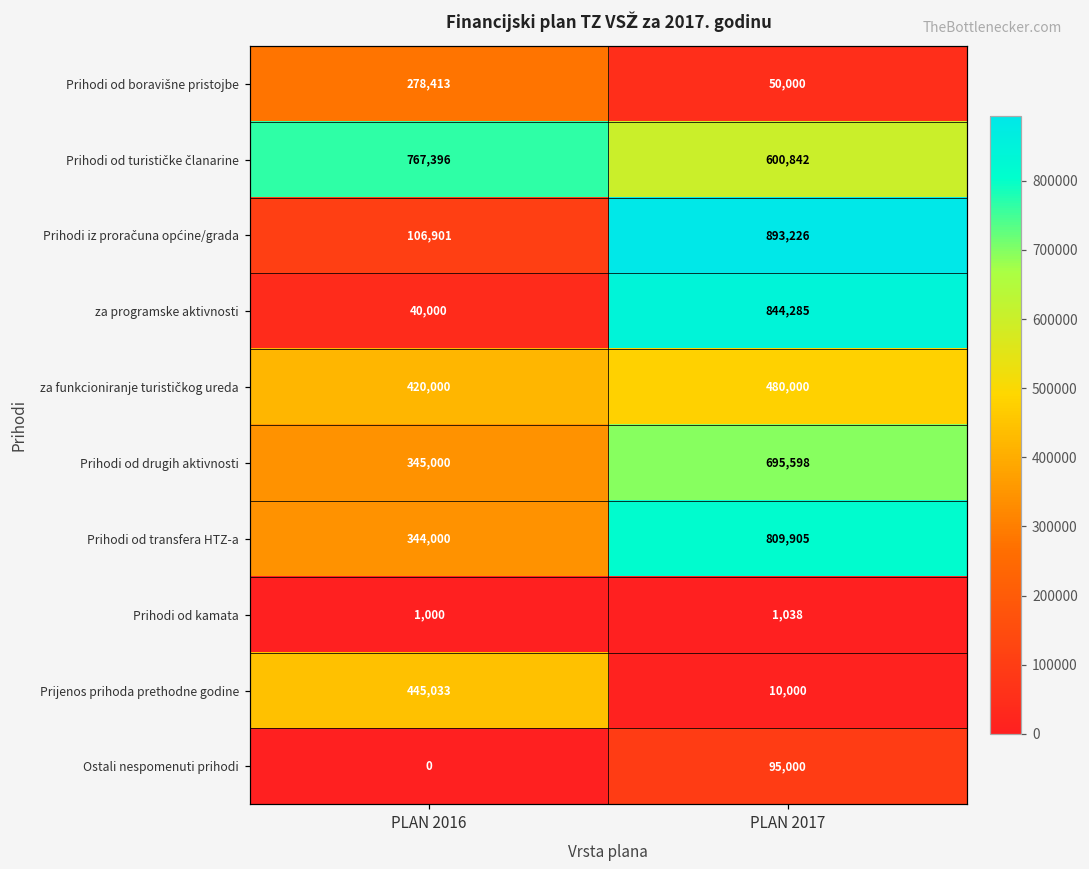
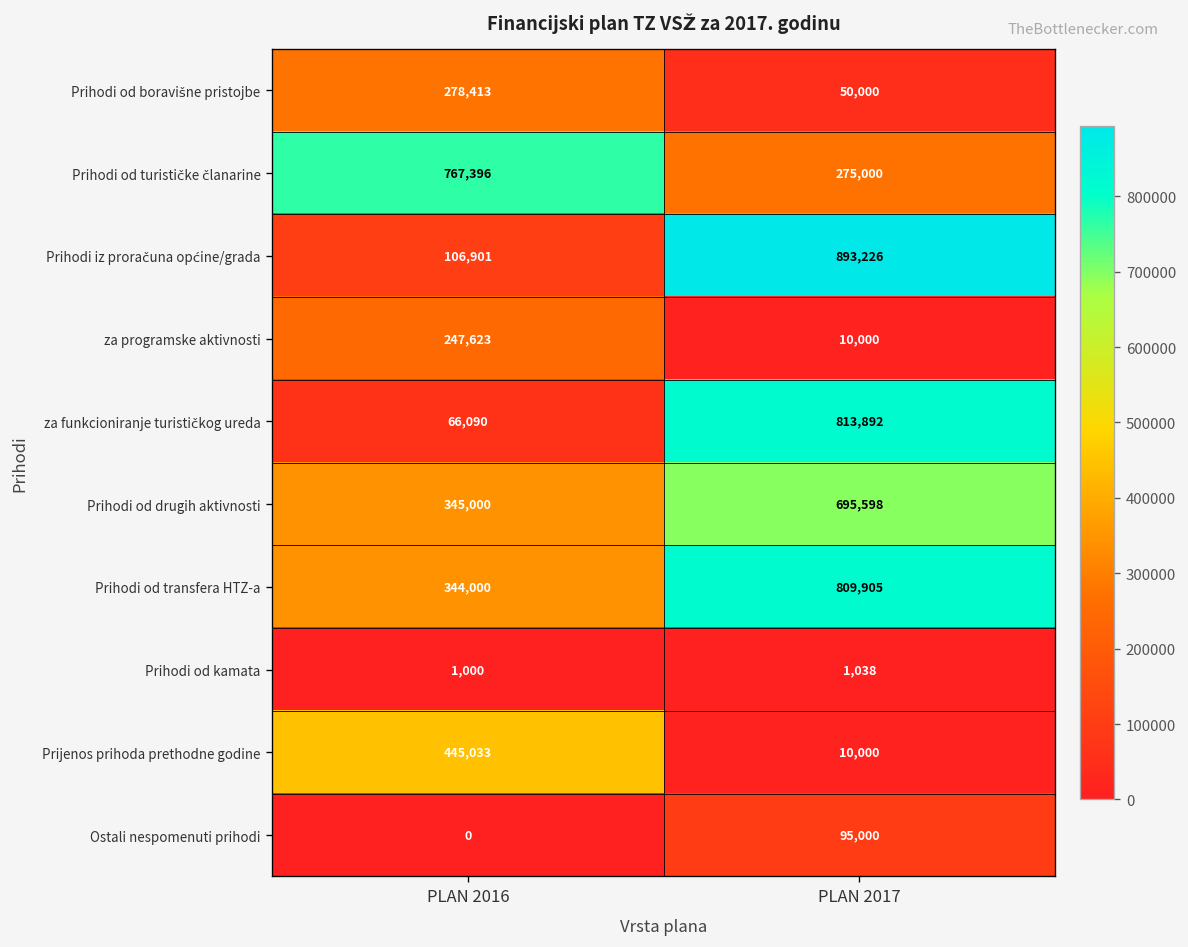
  {
    "Prihodi od boravišne pristojbe": {
      "PLAN 2016": "278,413",
      "PLAN 2017": "50,000"
    },
    "Prihodi od turističke članarine": {
      "PLAN 2016": "767,396",
-     "PLAN 2017": "600,842"
+     "PLAN 2017": "275,000"
    },
    "Prihodi iz proračuna općine/grada": {
      "PLAN 2016": "106,901",
      "PLAN 2017": "893,226"
    },
    "za programske aktivnosti": {
-     "PLAN 2016": "40,000",
-     "PLAN 2017": "844,285"
+     "PLAN 2016": "247,623",
+     "PLAN 2017": "10,000"
    },
    "za funkcioniranje turističkog ureda": {
-     "PLAN 2016": "420,000",
-     "PLAN 2017": "480,000"
+     "PLAN 2016": "66,090",
+     "PLAN 2017": "813,892"
    },
    "Prihodi od drugih aktivnosti": {
      "PLAN 2016": "345,000",
      "PLAN 2017": "695,598"
    },
    "Prihodi od transfera HTZ-a": {
      "PLAN 2016": "344,000",
      "PLAN 2017": "809,905"
    },
    "Prihodi od kamata": {
      "PLAN 2016": "1,000",
      "PLAN 2017": "1,038"
    },
    "Prijenos prihoda prethodne godine": {
      "PLAN 2016": "445,033",
      "PLAN 2017": "10,000"
    },
    "Ostali nespomenuti prihodi": {
      "PLAN 2016": "0",
      "PLAN 2017": "95,000"
    }
  }
